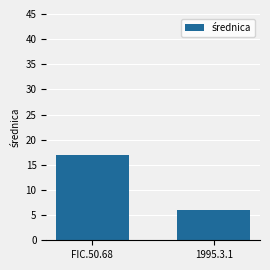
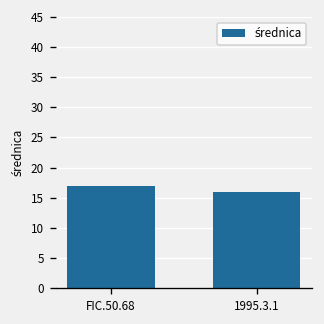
  {
    "FIC.50.68": 17,
-   "1995.3.1": 6
+   "1995.3.1": 16
  }
